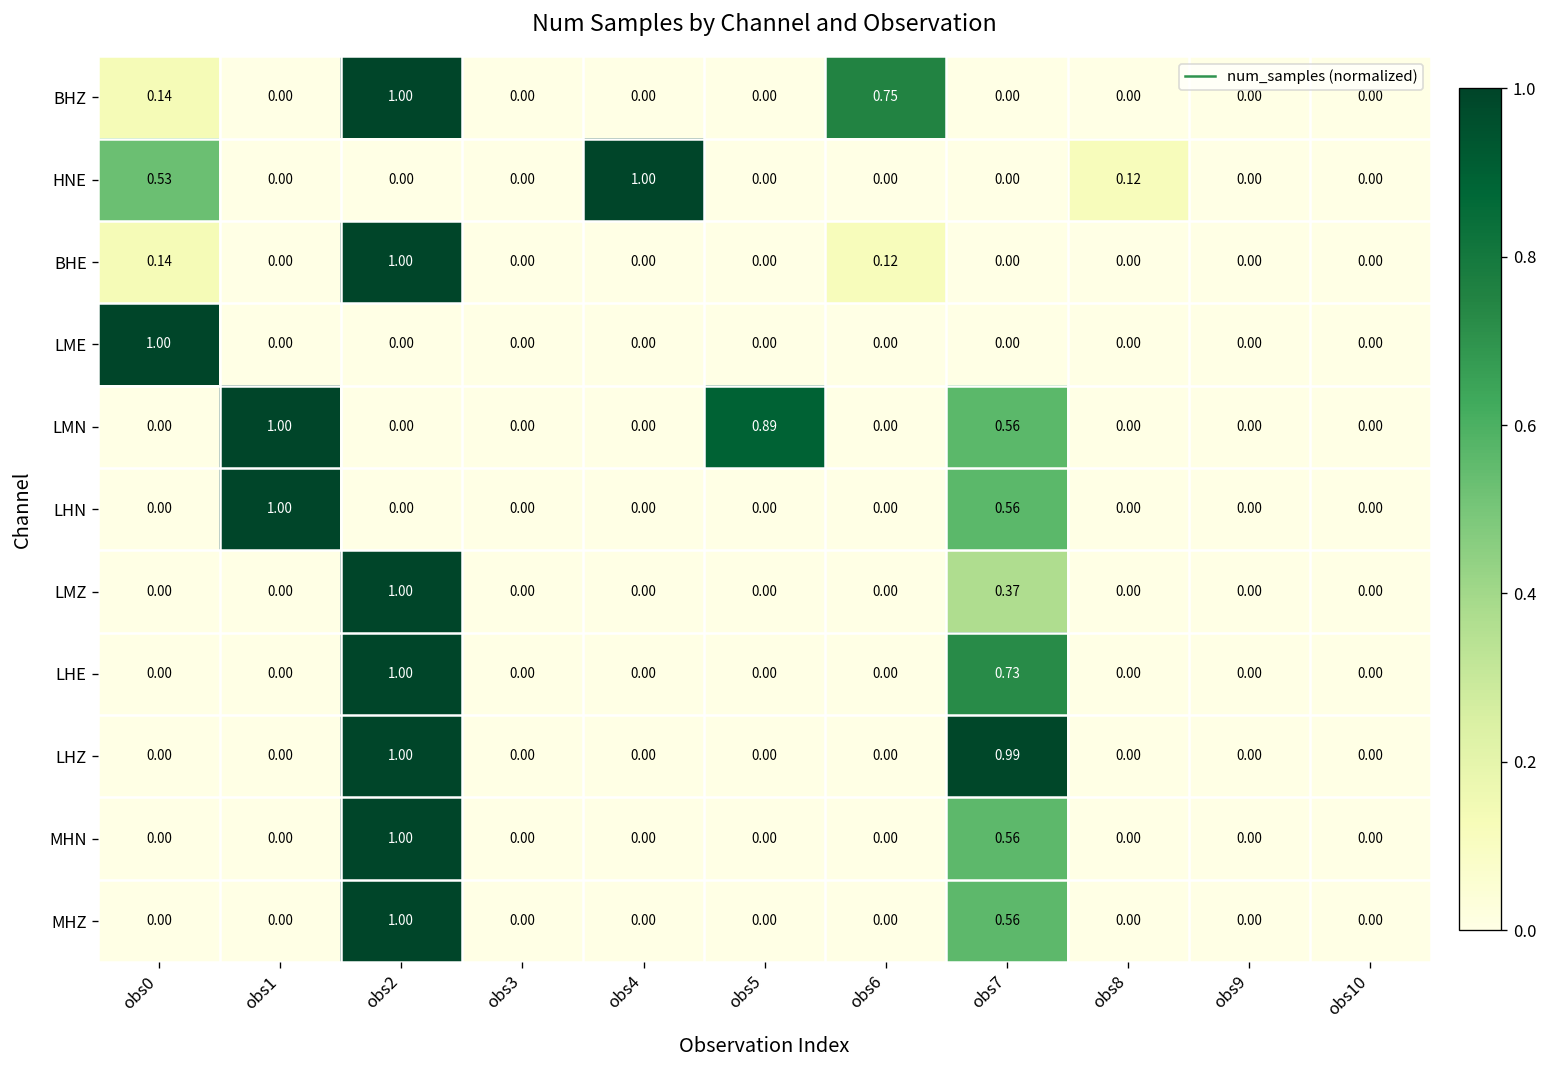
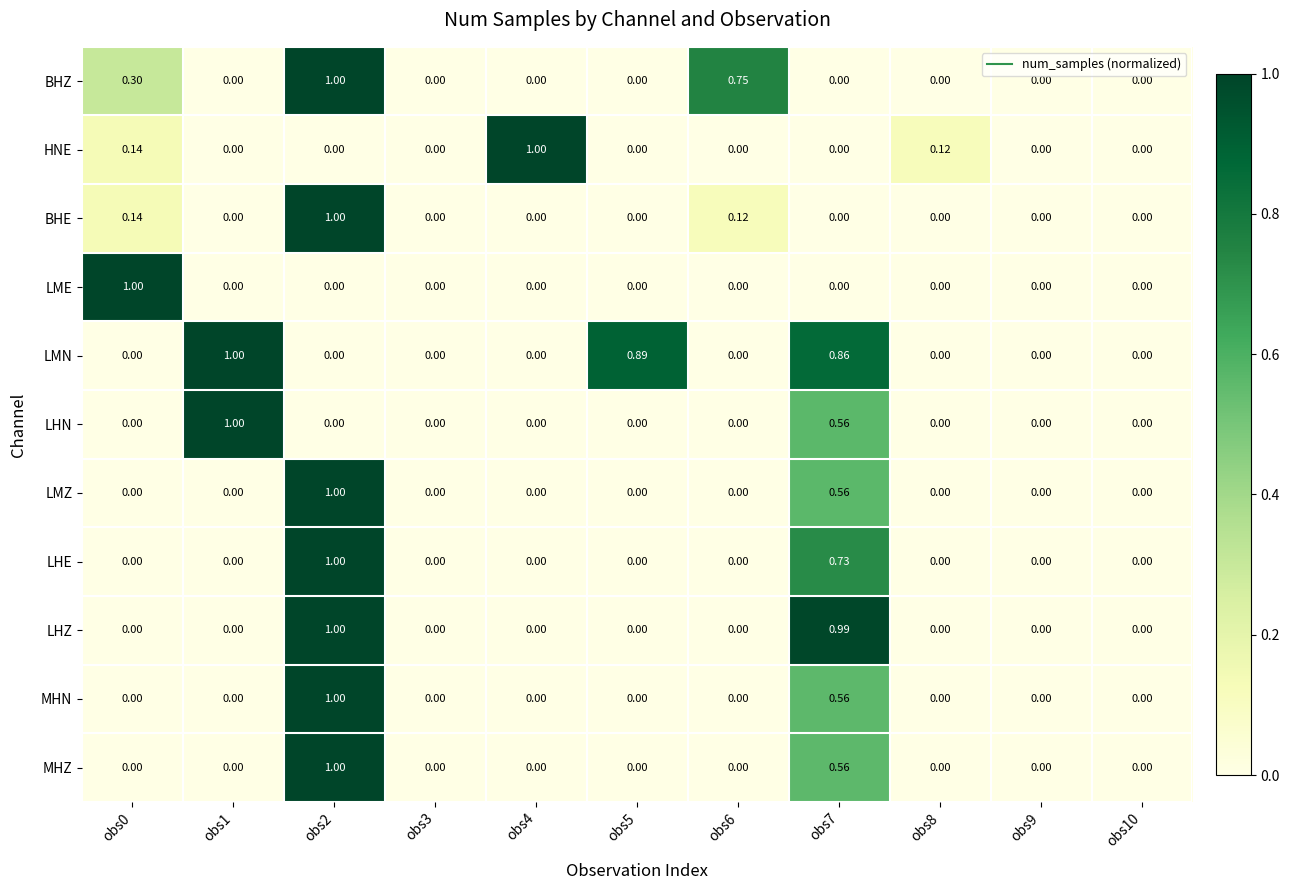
  {
    "BHZ": {
-     "obs0": 0.14,
+     "obs0": 0.30,
      "obs1": 0.00,
      "obs2": 1.00,
      "obs3": 0.00,
      "obs4": 0.00,
      "obs5": 0.00,
      "obs6": 0.75,
      "obs7": 0.00,
      "obs8": 0.00
    },
    "HNE": {
-     "obs0": 0.53,
+     "obs0": 0.14,
      "obs1": 0.00,
      "obs2": 0.00,
      "obs3": 0.00,
      "obs4": 1.00,
      "obs5": 0.00,
      "obs6": 0.00,
      "obs7": 0.00,
      "obs8": 0.12,
      "obs9": 0.00,
      "obs10": 0.00
    },
    "BHE": {
      "obs0": 0.14,
      "obs1": 0.00,
      "obs2": 1.00,
      "obs3": 0.00,
      "obs4": 0.00,
      "obs5": 0.00,
      "obs6": 0.12,
      "obs7": 0.00,
      "obs8": 0.00,
      "obs9": 0.00,
      "obs10": 0.00
    },
    "LME": {
      "obs0": 1.00,
      "obs1": 0.00,
      "obs2": 0.00,
      "obs3": 0.00,
      "obs4": 0.00,
      "obs5": 0.00,
      "obs6": 0.00,
      "obs7": 0.00,
      "obs8": 0.00,
      "obs9": 0.00,
      "obs10": 0.00
    },
    "LMN": {
      "obs0": 0.00,
      "obs1": 1.00,
      "obs2": 0.00,
      "obs3": 0.00,
      "obs4": 0.00,
      "obs5": 0.89,
      "obs6": 0.00,
-     "obs7": 0.56,
+     "obs7": 0.86,
      "obs8": 0.00,
      "obs9": 0.00,
      "obs10": 0.00
    },
    "LHN": {
      "obs0": 0.00,
      "obs1": 1.00,
      "obs2": 0.00,
      "obs3": 0.00,
      "obs4": 0.00,
      "obs5": 0.00,
      "obs6": 0.00,
      "obs7": 0.56,
      "obs8": 0.00,
      "obs9": 0.00,
      "obs10": 0.00
    },
    "LMZ": {
      "obs0": 0.00,
      "obs1": 0.00,
      "obs2": 1.00,
      "obs3": 0.00,
      "obs4": 0.00,
      "obs5": 0.00,
      "obs6": 0.00,
-     "obs7": 0.37,
+     "obs7": 0.56,
      "obs8": 0.00,
      "obs9": 0.00,
      "obs10": 0.00
    },
    "LHE": {
      "obs0": 0.00,
      "obs1": 0.00,
      "obs2": 1.00,
      "obs3": 0.00,
      "obs4": 0.00,
      "obs5": 0.00,
      "obs6": 0.00,
      "obs7": 0.73,
      "obs8": 0.00,
      "obs9": 0.00,
      "obs10": 0.00
    },
    "LHZ": {
      "obs0": 0.00,
      "obs1": 0.00,
      "obs2": 1.00,
      "obs3": 0.00,
      "obs4": 0.00,
      "obs5": 0.00,
      "obs6": 0.00,
      "obs7": 0.99,
      "obs8": 0.00,
      "obs9": 0.00,
      "obs10": 0.00
    },
    "MHN": {
      "obs0": 0.00,
      "obs1": 0.00,
      "obs2": 1.00,
      "obs3": 0.00,
      "obs4": 0.00,
      "obs5": 0.00,
      "obs6": 0.00,
      "obs7": 0.56,
      "obs8": 0.00,
      "obs9": 0.00,
      "obs10": 0.00
    },
    "MHZ": {
      "obs0": 0.00,
      "obs1": 0.00,
      "obs2": 1.00,
      "obs3": 0.00,
      "obs4": 0.00,
      "obs5": 0.00,
      "obs6": 0.00,
      "obs7": 0.56,
      "obs8": 0.00,
      "obs9": 0.00,
      "obs10": 0.00
    }
  }
